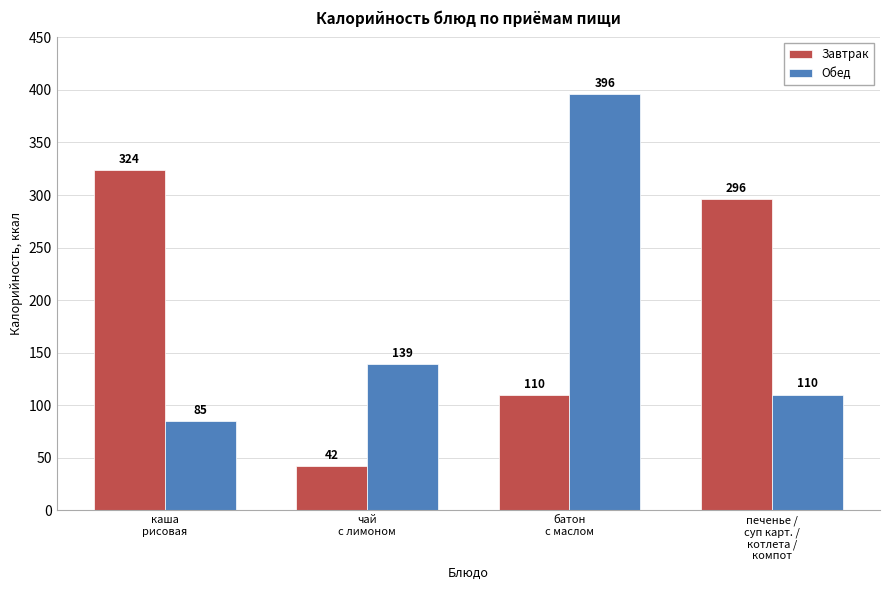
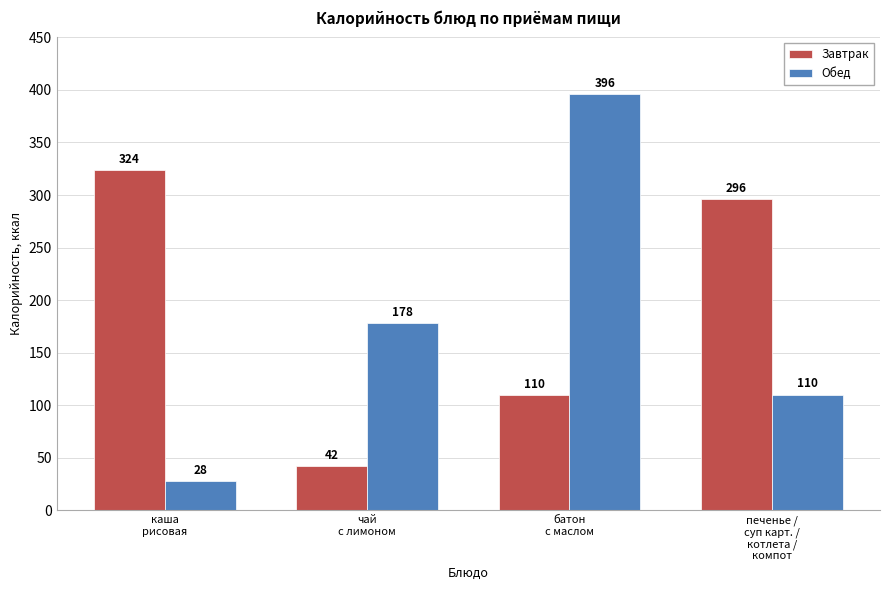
  {
    "Завтрак": {
      "каша рисовая": 324,
      "чай с лимоном": 42,
      "батон с маслом": 110,
      "печенье / суп карт. / котлета / компот": 296
    },
    "Обед": {
-     "каша рисовая": 85,
-     "чай с лимоном": 139,
+     "каша рисовая": 28,
+     "чай с лимоном": 178,
      "батон с маслом": 396,
      "печенье / суп карт. / котлета / компот": 110
    }
  }
